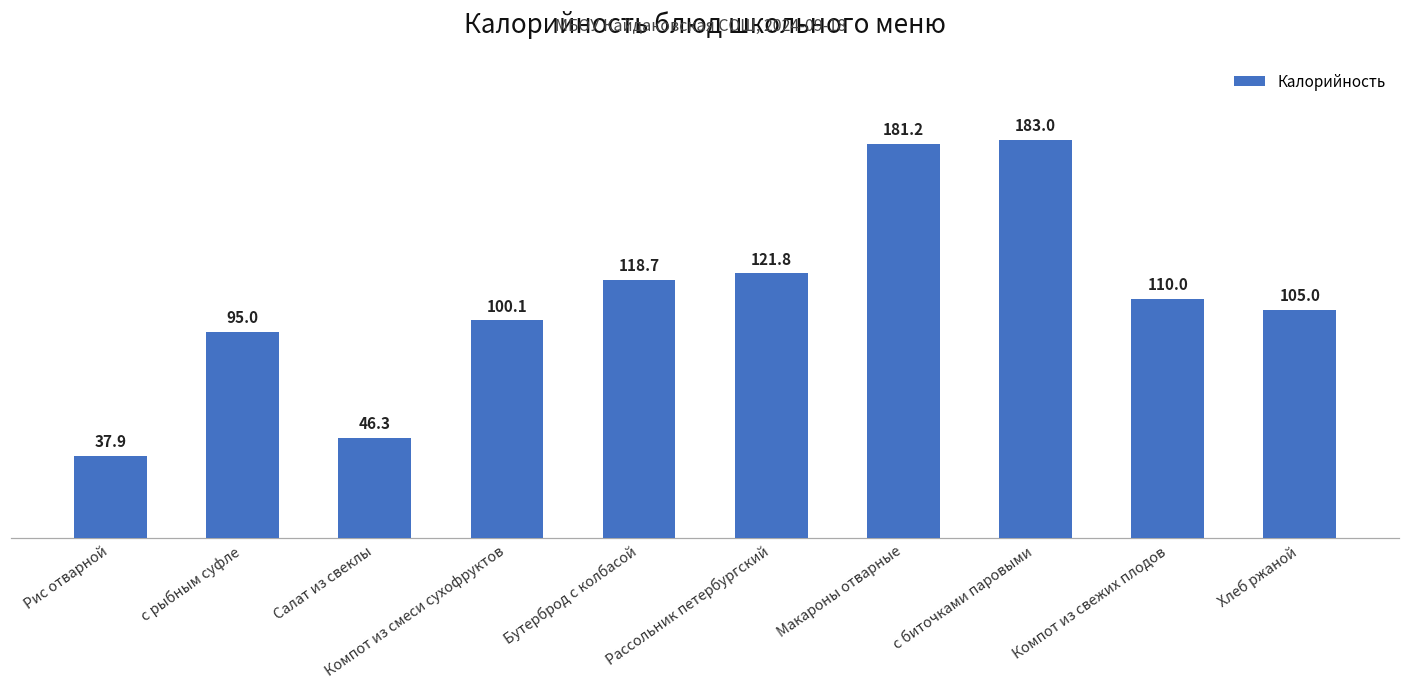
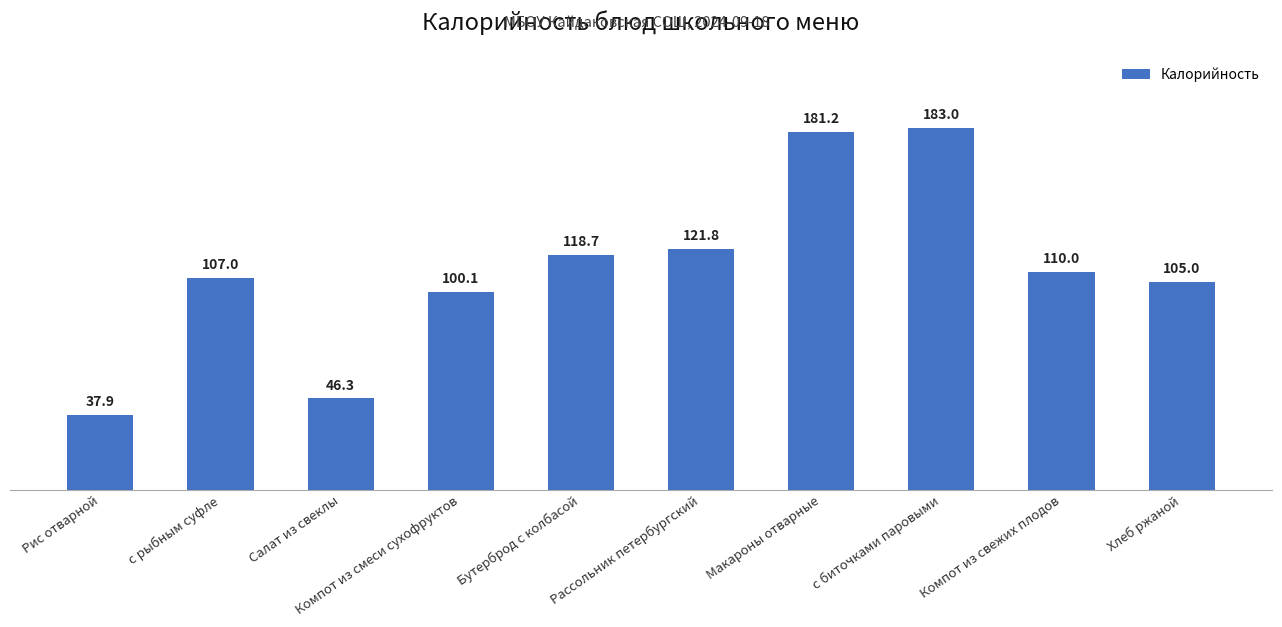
  {
    "Рис отварной": 37.9,
-   "с рыбным суфле": 95.0,
+   "с рыбным суфле": 107.0,
    "Салат из свеклы": 46.3,
    "Компот из смеси сухофруктов": 100.1,
    "Бутерброд с колбасой": 118.7,
    "Рассольник петербургский": 121.8,
    "Макароны отварные": 181.2,
    "с биточками паровыми": 183.0,
    "Компот из свежих плодов": 110.0,
    "Хлеб ржаной": 105.0
  }
